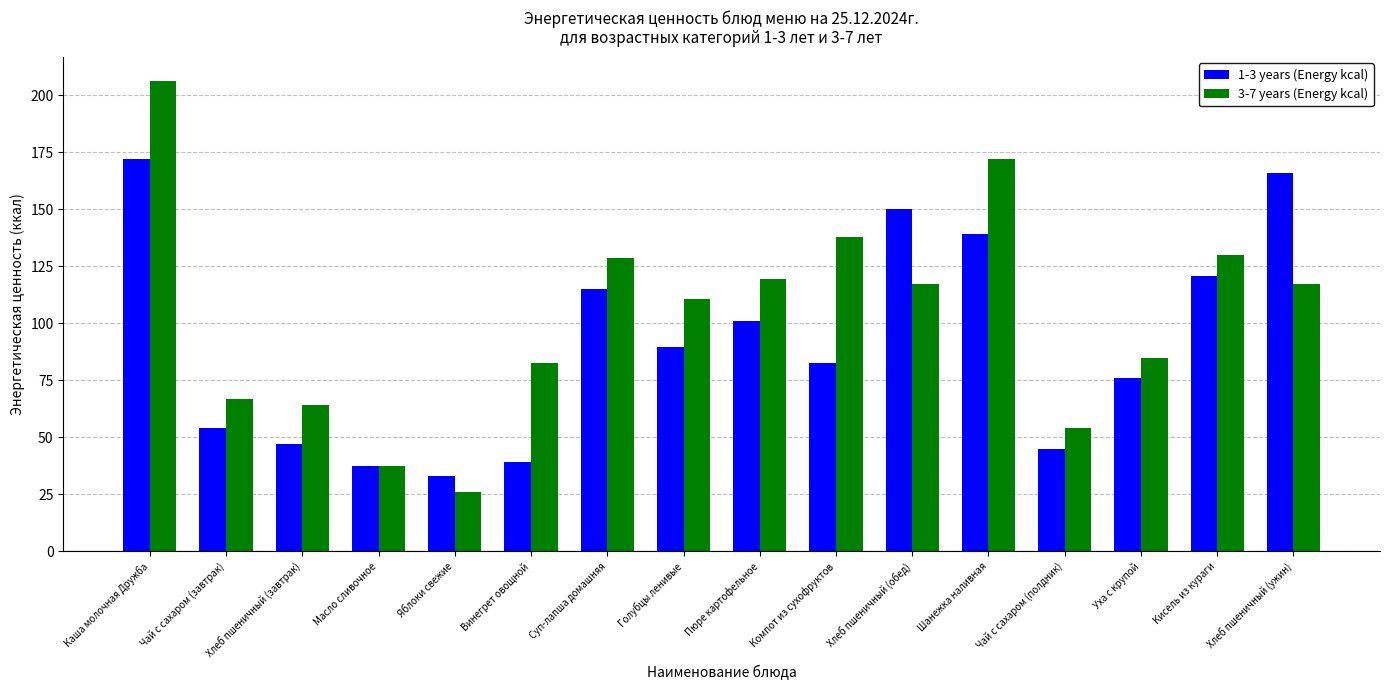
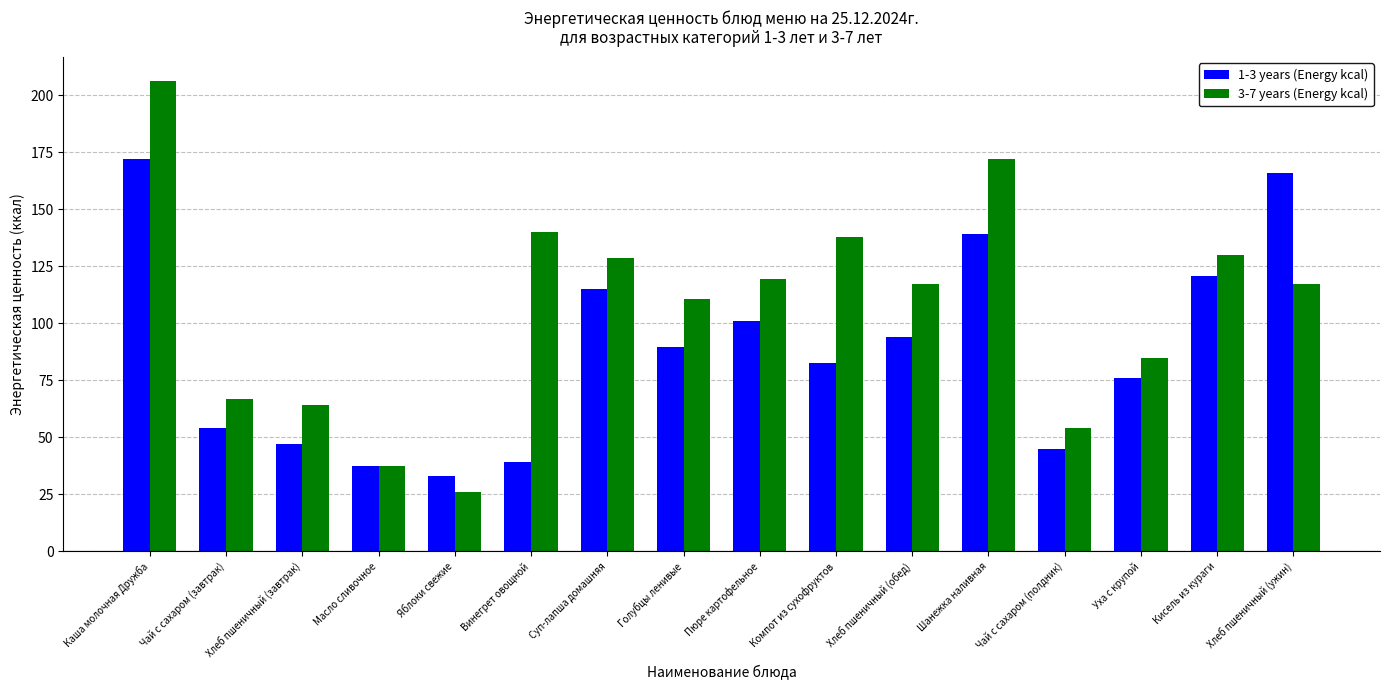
  {
    "1-3 years (Energy kcal)": {
      "Каша молочная Дружба": 172,
      "Чай с сахаром (завтрак)": 54,
      "Хлеб пшеничный (завтрак)": 47,
      "Масло сливочное": 37,
      "Яблоки свежие": 33,
      "Винегрет овощной": 39,
      "Суп-лапша домашняя": 115,
      "Голубцы ленивые": 90,
      "Пюре картофельное": 101,
      "Компот из сухофруктов": 83,
-     "Хлеб пшеничный (обед)": 150,
+     "Хлеб пшеничный (обед)": 94,
      "Шанежка наливная": 139,
      "Чай с сахаром (полдник)": 45,
      "Уха с крупой": 76,
      "Кисель из кураги": 121,
      "Хлеб пшеничный (ужин)": 166
    },
    "3-7 years (Energy kcal)": {
      "Каша молочная Дружба": 206,
      "Чай с сахаром (завтрак)": 67,
      "Хлеб пшеничный (завтрак)": 64,
      "Масло сливочное": 37,
      "Яблоки свежие": 26,
-     "Винегрет овощной": 83,
+     "Винегрет овощной": 140,
      "Суп-лапша домашняя": 128,
      "Голубцы ленивые": 111,
      "Пюре картофельное": 120,
      "Компот из сухофруктов": 138,
      "Хлеб пшеничный (обед)": 118,
      "Шанежка наливная": 172,
      "Чай с сахаром (полдник)": 54,
      "Уха с крупой": 85,
      "Кисель из кураги": 130,
      "Хлеб пшеничный (ужин)": 118
    }
  }
